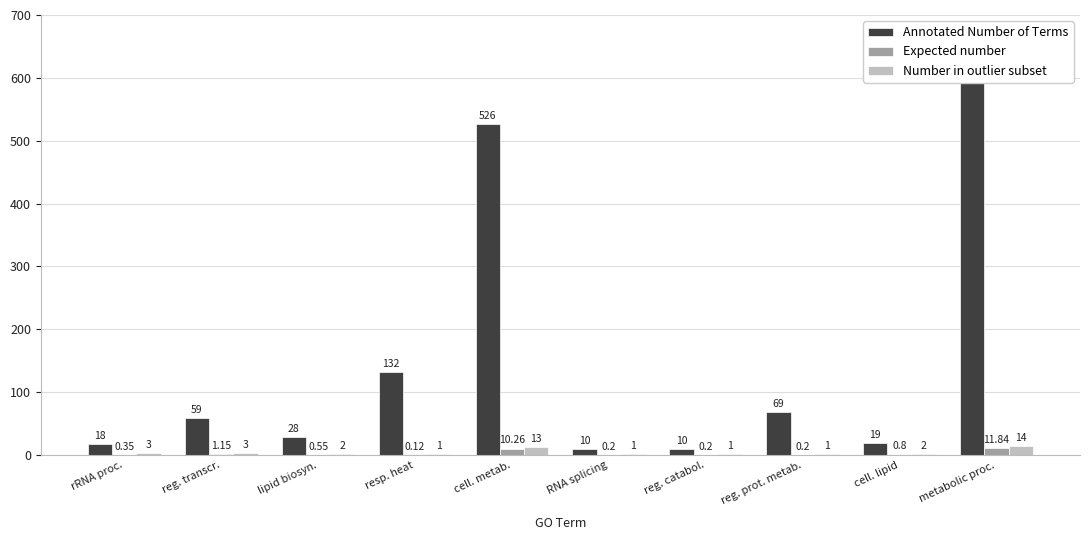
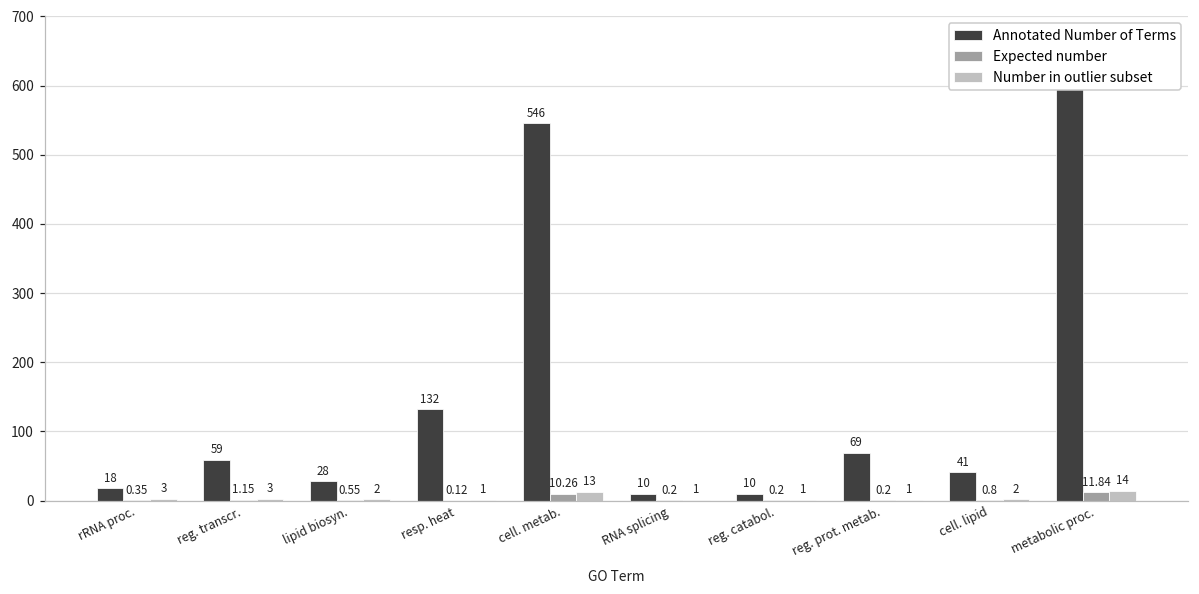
  {
    "Annotated Number of Terms": {
      "rRNA proc.": 18,
      "reg. transcr.": 59,
      "lipid biosyn.": 28,
      "resp. heat": 132,
-     "cell. metab.": 526,
+     "cell. metab.": 546,
      "RNA splicing": 10,
      "reg. catabol.": 10,
      "reg. prot. metab.": 69,
-     "cell. lipid": 19
+     "cell. lipid": 41
    }
  }
